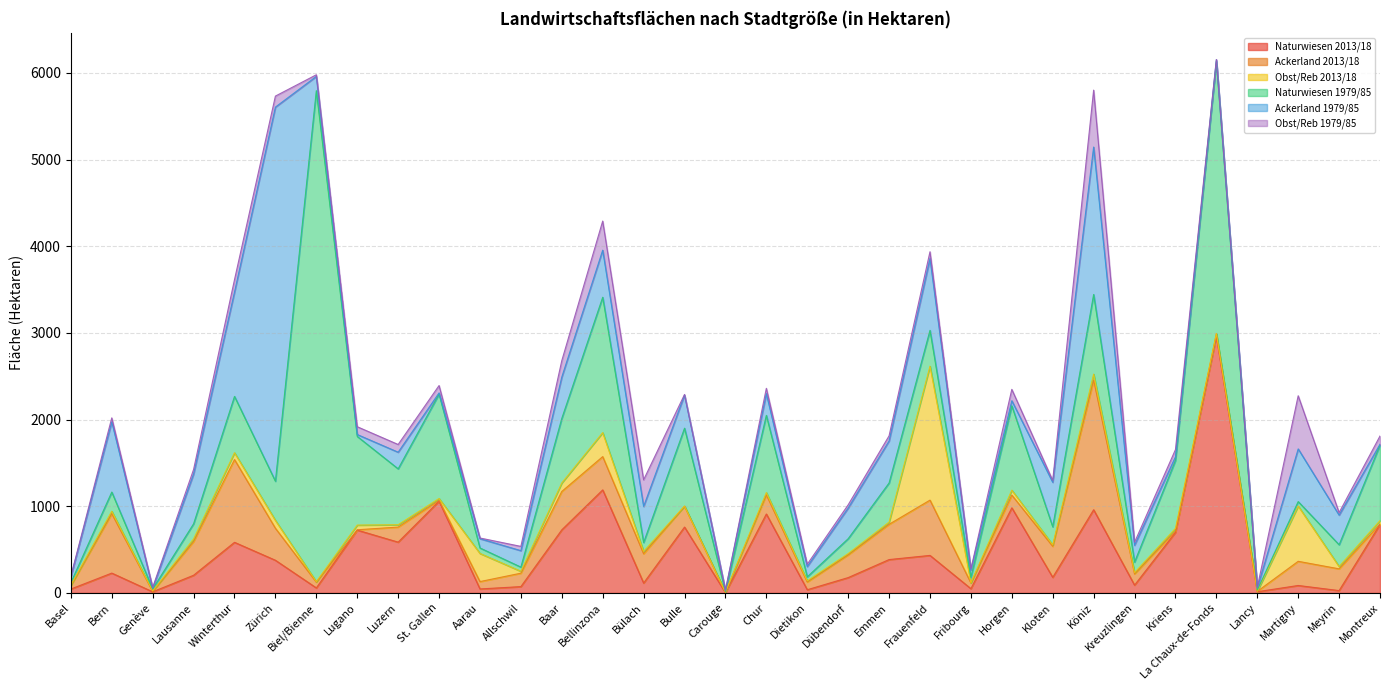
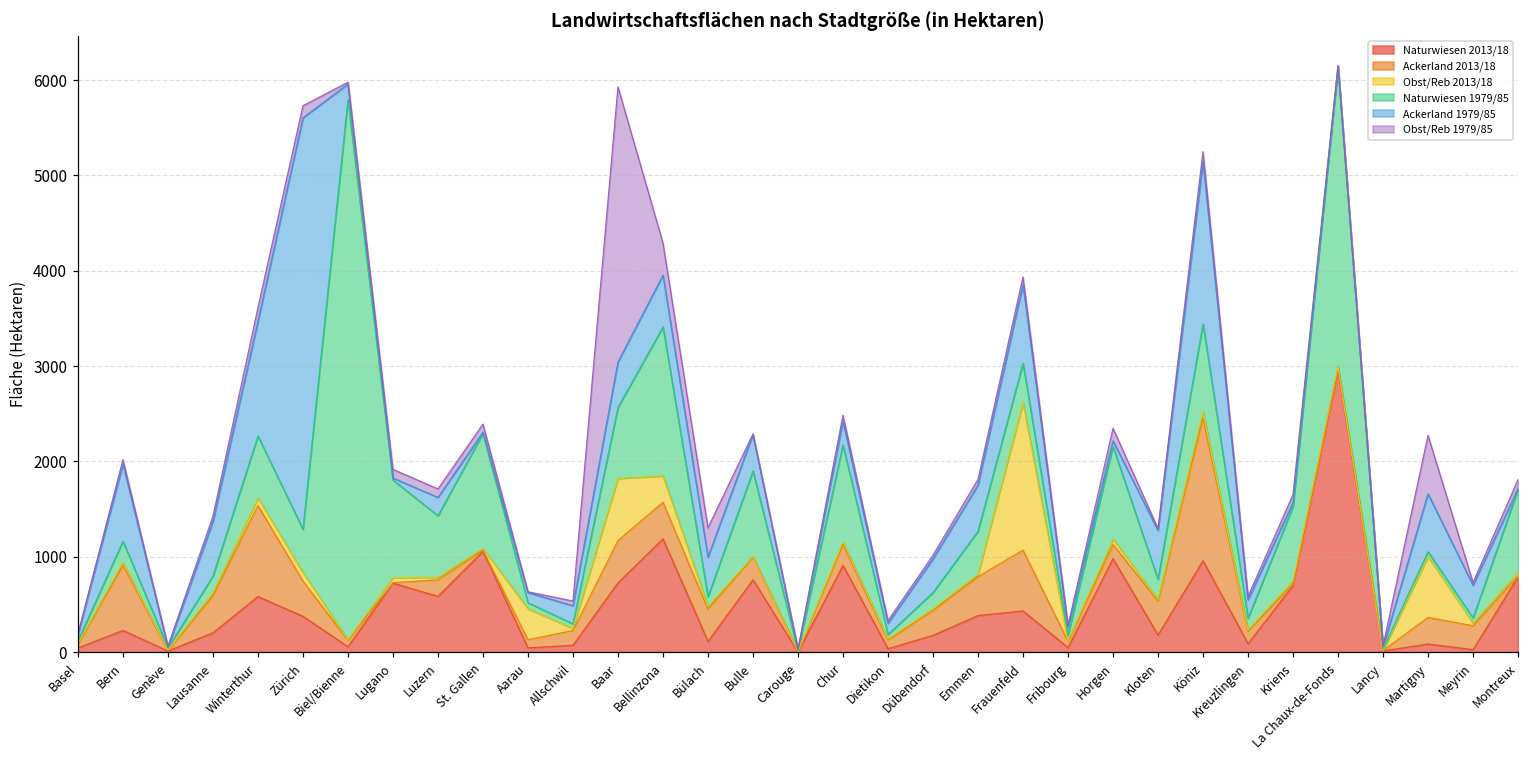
  {
    "Obst/Reb 2013/18": {
      "Lausanne": 0,
      "Winterthur": 100,
      "Zürich": 100,
      "Lugano": 100,
      "Aarau": 300,
-     "Baar": 100,
+     "Baar": 700,
      "Bellinzona": 300,
      "Frauenfeld": 1500,
      "Horgen": 100,
      "Köniz": 100,
      "Kriens": 0,
      "Martigny": 600,
      "Montreux": 0
    },
    "Naturwiesen 1979/85": {
      "Bern": 200,
      "Lausanne": 200,
      "Winterthur": 700,
      "Zürich": 500,
      "Biel/Bienne": 5700,
      "Luzern": 600,
      "Aarau": 100,
      "Allschwil": 0,
      "Baar": 700,
      "Bellinzona": 1600,
      "Bülach": 100,
      "Bulle": 900,
-     "Chur": 900,
+     "Chur": 1000,
      "Dietikon": 0,
      "Dübendorf": 200,
      "Emmen": 500,
      "Frauenfeld": 400,
      "Fribourg": 100,
      "Horgen": 1000,
      "Kloten": 200,
      "Köniz": 900,
      "Kreuzlingen": 100,
      "Kriens": 800,
      "Martigny": 100,
-     "Meyrin": 300
+     "Meyrin": 100
    },
    "Ackerland 1979/85": {
      "Bern": 800,
      "Lausanne": 600,
      "Winterthur": 1200,
      "Zürich": 4300,
      "Luzern": 200,
      "Allschwil": 200,
      "Baar": 500,
      "Bellinzona": 500,
      "Bülach": 400,
      "Chur": 300,
      "Dübendorf": 400,
      "Emmen": 500,
      "Frauenfeld": 800,
      "Horgen": 100,
      "Köniz": 1700,
      "Kreuzlingen": 200,
      "Kriens": 0,
      "Martigny": 600
    },
    "Obst/Reb 1979/85": {
      "Bern": 0,
      "Lausanne": 100,
      "Winterthur": 100,
      "Zürich": 100,
      "Lugano": 100,
      "Luzern": 100,
      "St. Gallen": 100,
      "Allschwil": 0,
-     "Baar": 200,
+     "Baar": 2900,
      "Bellinzona": 300,
      "Bülach": 300,
      "Chur": 100,
      "Dübendorf": 0,
      "Emmen": 100,
      "Frauenfeld": 100,
      "Horgen": 100,
-     "Köniz": 700,
+     "Köniz": 100,
      "Kreuzlingen": 0,
      "Kriens": 100,
      "Martigny": 600,
      "Montreux": 100
    }
  }
